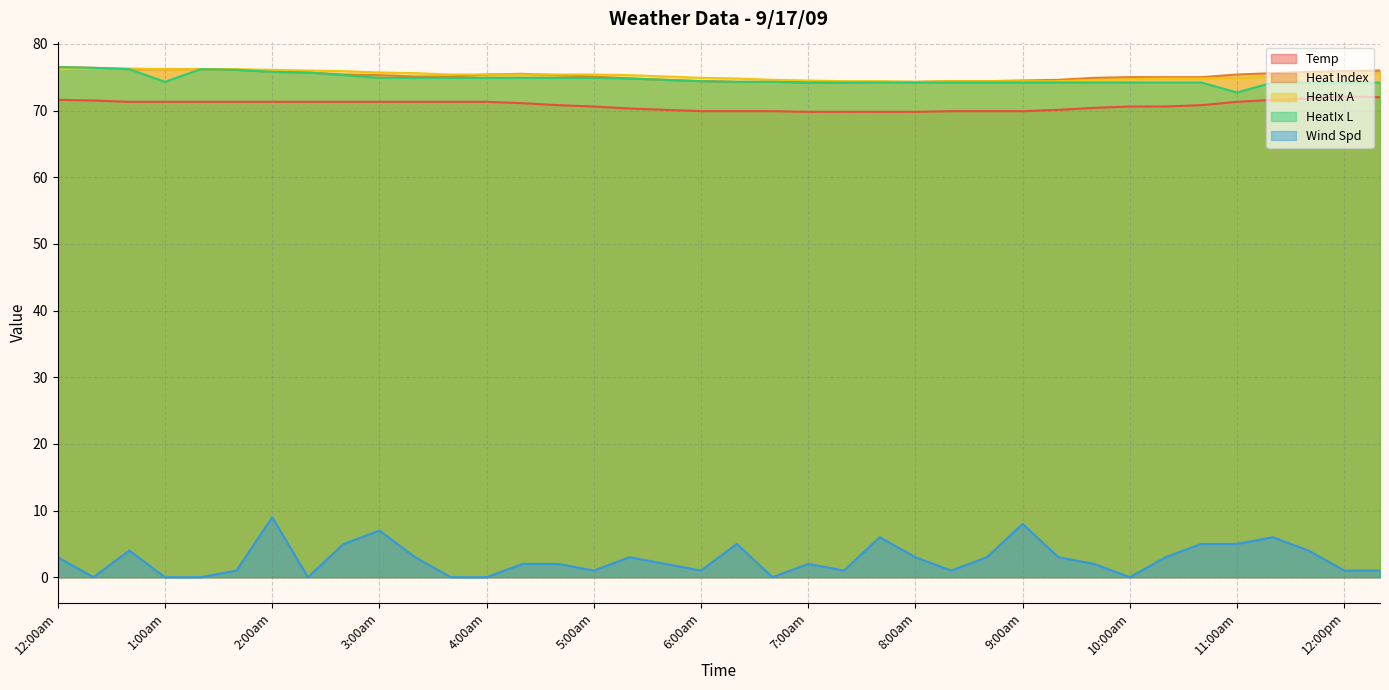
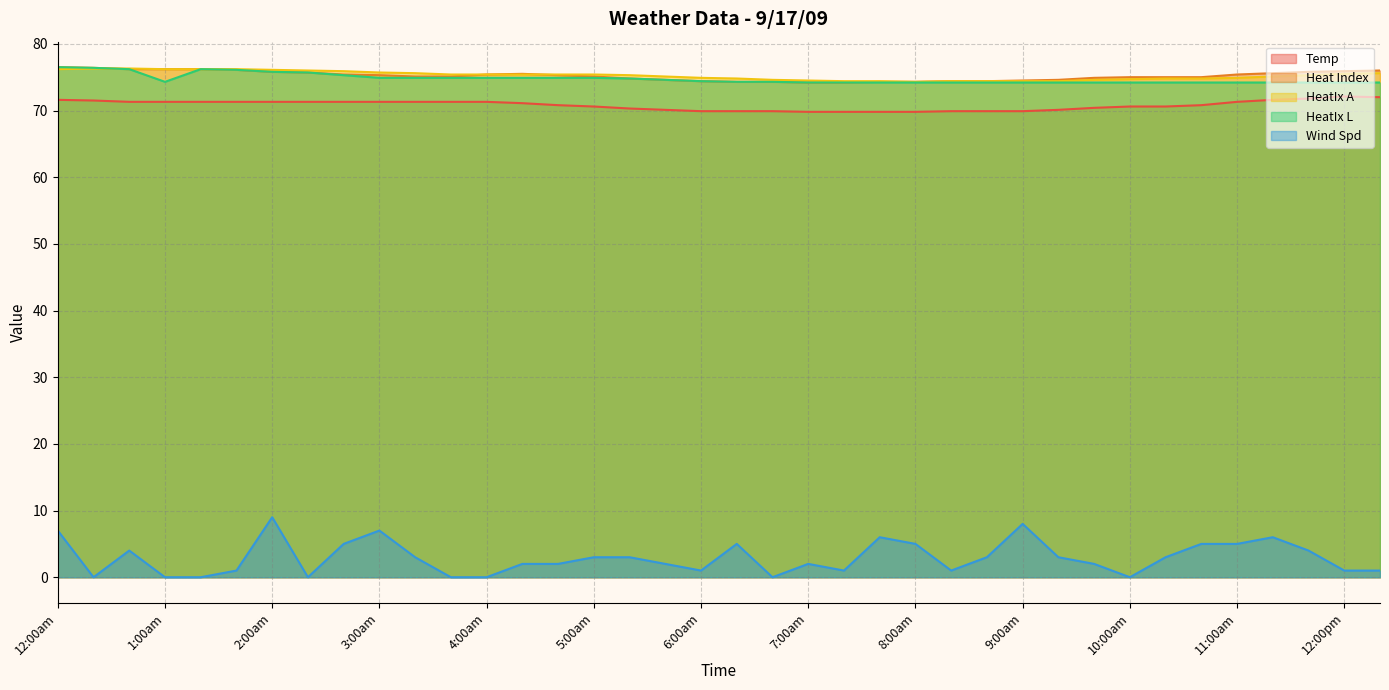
  {
    "HeatIx L": {
      "1:00am": 74,
      "3:00am": 75,
      "4:00am": 75,
      "10:00am": 74,
-     "11:00am": 73
+     "11:00am": 74
    },
    "Wind Spd": {
-     "12:00am": 3,
+     "12:00am": 7,
      "1:00am": 0,
      "2:00am": 9,
      "3:00am": 7,
      "4:00am": 0,
-     "5:00am": 1,
+     "5:00am": 3,
      "6:00am": 1,
      "7:00am": 2,
-     "8:00am": 3,
+     "8:00am": 5,
      "9:00am": 8,
      "10:00am": 0,
      "11:00am": 5,
      "12:00pm": 1
    }
  }
